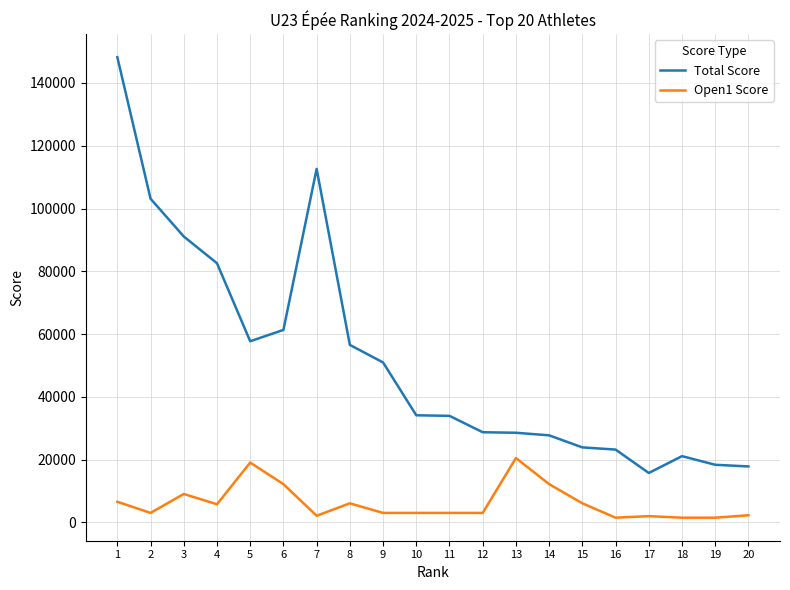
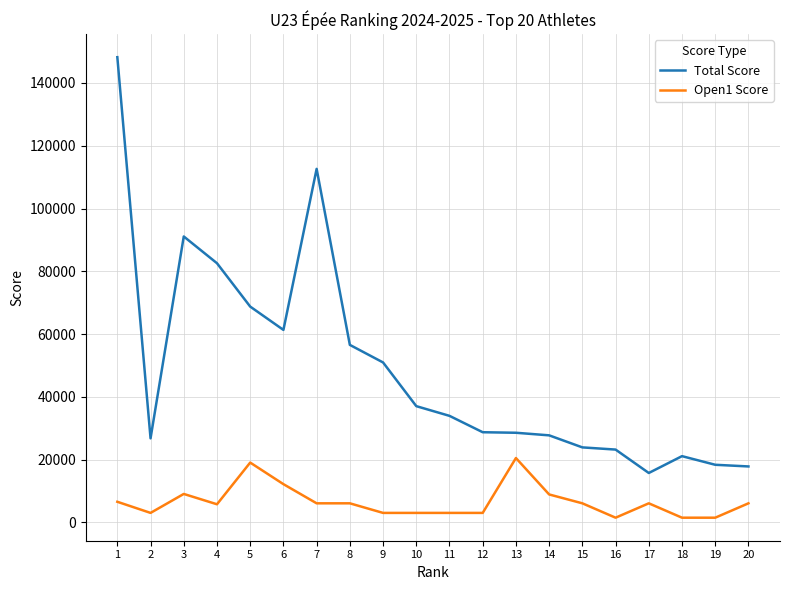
  {
    "Total Score": {
      "1": 148000,
-     "2": 103000,
+     "2": 27000,
      "3": 91000,
      "4": 83000,
-     "5": 58000,
+     "5": 69000,
      "6": 61000,
      "7": 113000,
      "8": 57000,
      "9": 51000,
-     "10": 34000,
+     "10": 37000,
      "11": 34000,
      "12": 29000,
      "13": 29000,
      "14": 28000,
      "15": 24000,
      "16": 23000,
      "17": 16000,
      "18": 21000,
      "19": 18000,
      "20": 18000
    },
    "Open1 Score": {
      "1": 7000,
      "2": 3000,
      "3": 9000,
      "4": 6000,
      "5": 19000,
      "6": 12000,
-     "7": 2000,
+     "7": 6000,
      "8": 6000,
      "9": 3000,
      "10": 3000,
      "11": 3000,
      "12": 3000,
      "13": 21000,
-     "14": 12000,
+     "14": 9000,
      "15": 6000,
      "16": 2000,
-     "17": 2000,
+     "17": 6000,
      "18": 2000,
      "19": 2000,
-     "20": 2000
+     "20": 6000
    }
  }
